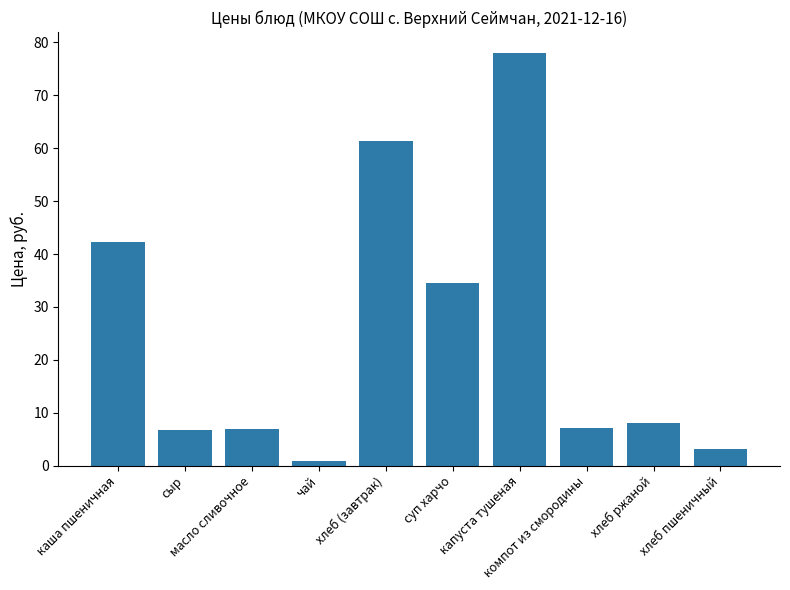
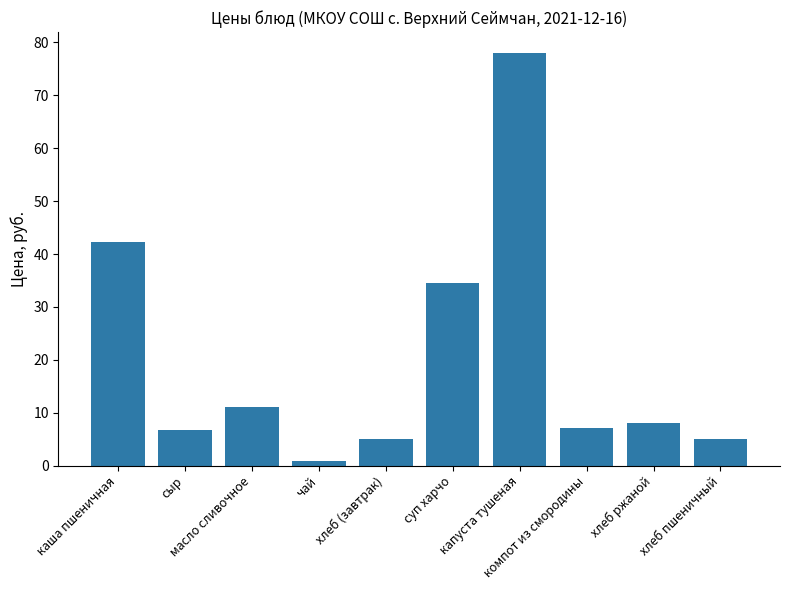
  {
    "каша пшеничная": 42,
    "сыр": 7,
-   "масло сливочное": 7,
+   "масло сливочное": 11,
    "чай": 1,
-   "хлеб (завтрак)": 61,
+   "хлеб (завтрак)": 5,
    "суп харчо": 35,
    "капуста тушеная": 78,
    "компот из смородины": 7,
    "хлеб ржаной": 8,
-   "хлеб пшеничный": 3
+   "хлеб пшеничный": 5
  }
